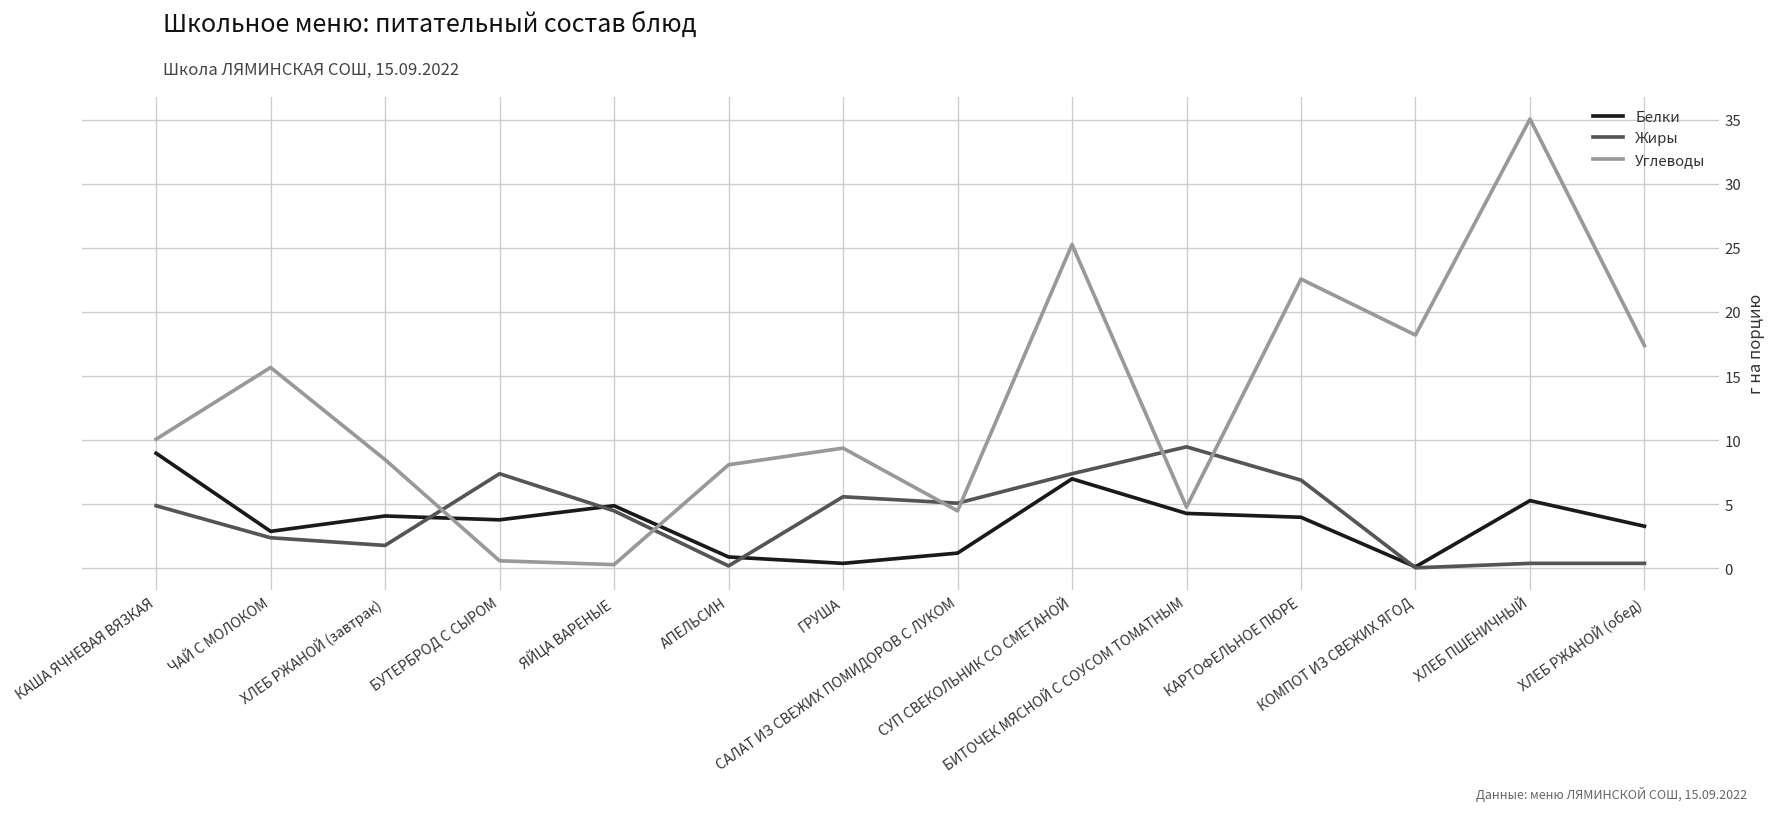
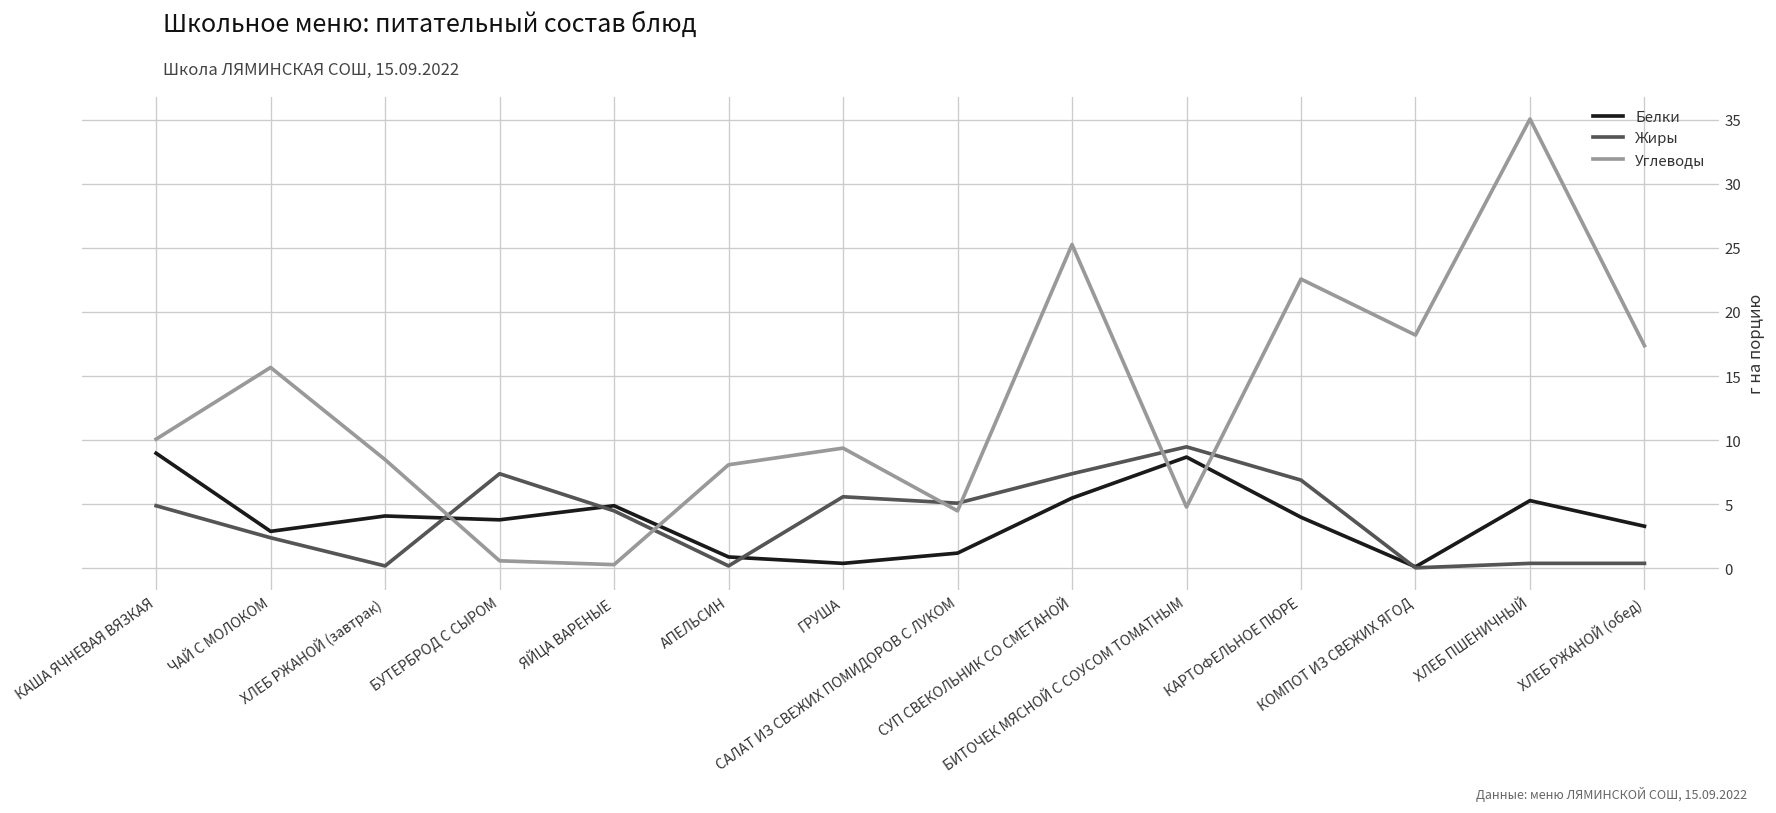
  {
    "Белки": {
      "КАША ЯЧНЕВАЯ ВЯЗКАЯ": 9.0,
      "ЧАЙ С МОЛОКОМ": 2.9,
      "ХЛЕБ РЖАНОЙ (завтрак)": 4.1,
      "БУТЕРБРОД С СЫРОМ": 3.8,
      "ЯЙЦА ВАРЕНЫЕ": 4.9,
      "АПЕЛЬСИН": 0.9,
      "ГРУША": 0.4,
      "САЛАТ ИЗ СВЕЖИХ ПОМИДОРОВ С ЛУКОМ": 1.2,
-     "СУП СВЕКОЛЬНИК СО СМЕТАНОЙ": 7.0,
-     "БИТОЧЕК МЯСНОЙ С СОУСОМ ТОМАТНЫМ": 4.3,
+     "СУП СВЕКОЛЬНИК СО СМЕТАНОЙ": 5.5,
+     "БИТОЧЕК МЯСНОЙ С СОУСОМ ТОМАТНЫМ": 8.7,
      "КАРТОФЕЛЬНОЕ ПЮРЕ": 4.0,
      "ХЛЕБ ПШЕНИЧНЫЙ": 5.3,
      "ХЛЕБ РЖАНОЙ (обед)": 3.3
    },
    "Жиры": {
      "КАША ЯЧНЕВАЯ ВЯЗКАЯ": 4.9,
      "ЧАЙ С МОЛОКОМ": 2.4,
-     "ХЛЕБ РЖАНОЙ (завтрак)": 1.8,
+     "ХЛЕБ РЖАНОЙ (завтрак)": 0.2,
      "БУТЕРБРОД С СЫРОМ": 7.4,
      "ЯЙЦА ВАРЕНЫЕ": 4.5,
      "АПЕЛЬСИН": 0.2,
      "ГРУША": 5.6,
      "САЛАТ ИЗ СВЕЖИХ ПОМИДОРОВ С ЛУКОМ": 5.1,
      "СУП СВЕКОЛЬНИК СО СМЕТАНОЙ": 7.4,
      "БИТОЧЕК МЯСНОЙ С СОУСОМ ТОМАТНЫМ": 9.5,
      "КАРТОФЕЛЬНОЕ ПЮРЕ": 6.9,
      "ХЛЕБ ПШЕНИЧНЫЙ": 0.4,
      "ХЛЕБ РЖАНОЙ (обед)": 0.4
    },
    "Углеводы": {
      "КАША ЯЧНЕВАЯ ВЯЗКАЯ": 10.1,
      "ЧАЙ С МОЛОКОМ": 15.7,
      "ХЛЕБ РЖАНОЙ (завтрак)": 8.5,
      "БУТЕРБРОД С СЫРОМ": 0.6,
      "ЯЙЦА ВАРЕНЫЕ": 0.3,
      "АПЕЛЬСИН": 8.1,
      "ГРУША": 9.4,
      "САЛАТ ИЗ СВЕЖИХ ПОМИДОРОВ С ЛУКОМ": 4.5,
      "СУП СВЕКОЛЬНИК СО СМЕТАНОЙ": 25.3,
      "БИТОЧЕК МЯСНОЙ С СОУСОМ ТОМАТНЫМ": 4.8,
      "КАРТОФЕЛЬНОЕ ПЮРЕ": 22.6,
      "КОМПОТ ИЗ СВЕЖИХ ЯГОД": 18.2,
      "ХЛЕБ ПШЕНИЧНЫЙ": 35.1,
      "ХЛЕБ РЖАНОЙ (обед)": 17.4
    }
  }
